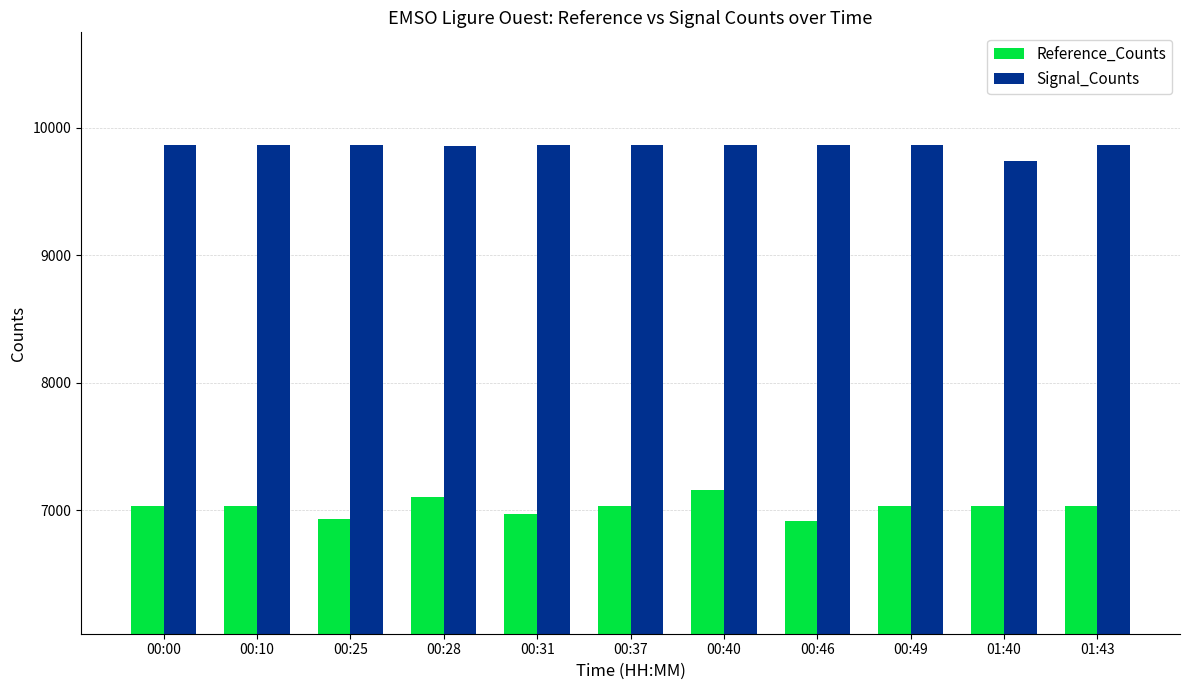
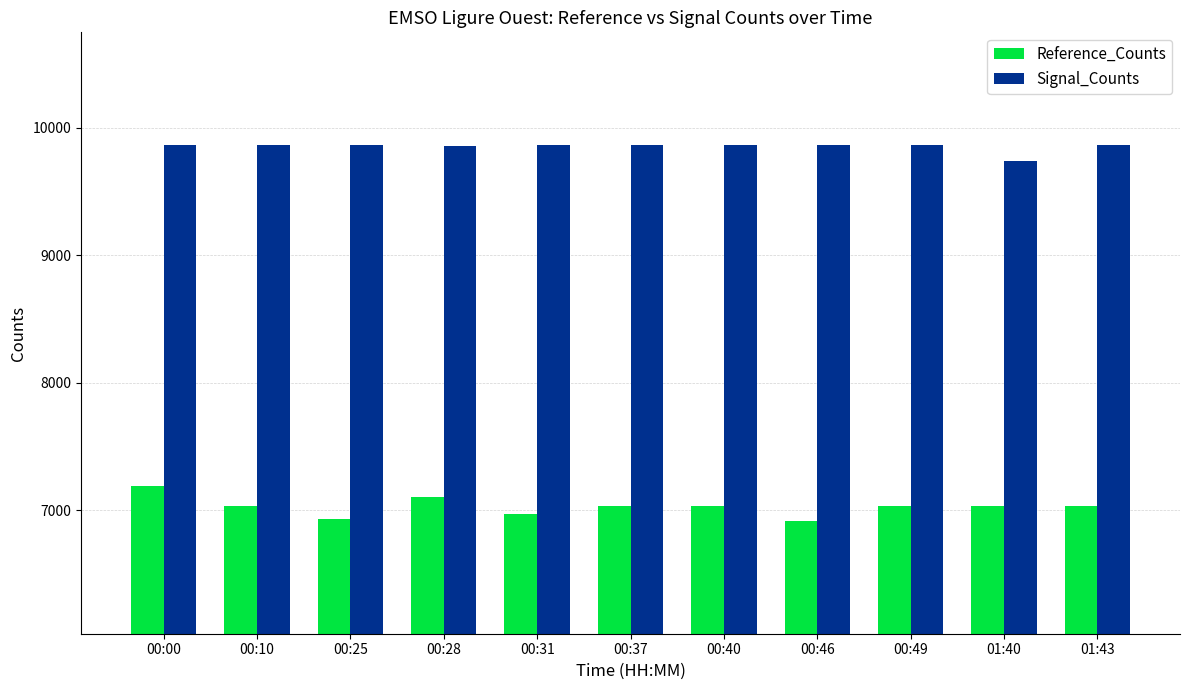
  {
    "Reference_Counts": {
-     "00:00": 7040,
+     "00:00": 7190,
      "00:10": 7040,
      "00:25": 6930,
      "00:28": 7100,
      "00:31": 6970,
      "00:37": 7040,
-     "00:40": 7160,
+     "00:40": 7040,
      "00:46": 6920,
      "00:49": 7040,
      "01:40": 7040,
      "01:43": 7040
    },
    "Signal_Counts": {
      "00:00": 9860,
      "00:10": 9860,
      "00:25": 9860,
      "00:28": 9860,
      "00:31": 9860,
      "00:37": 9860,
      "00:40": 9860,
      "00:46": 9860,
      "00:49": 9860,
      "01:40": 9740,
      "01:43": 9860
    }
  }
